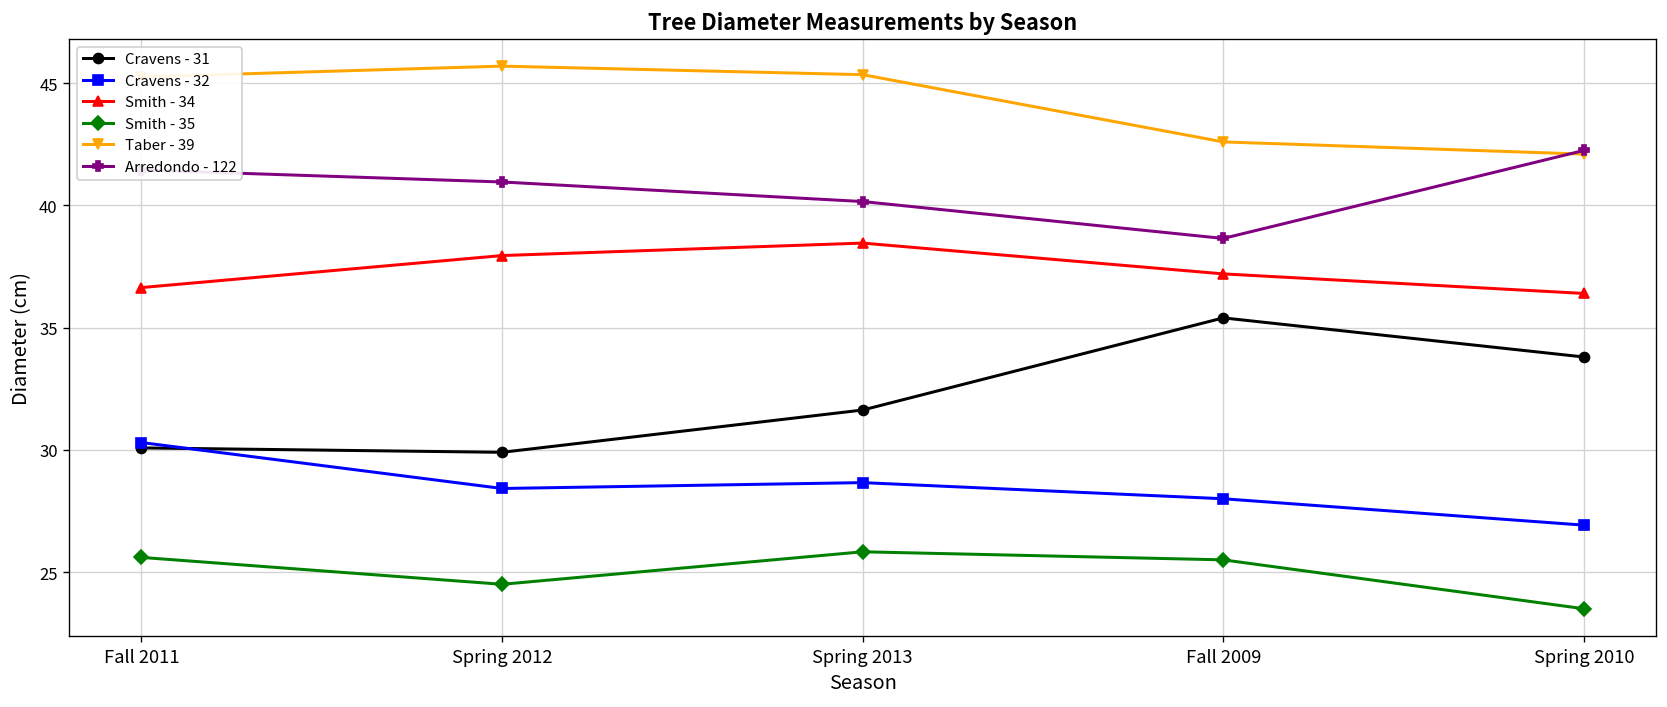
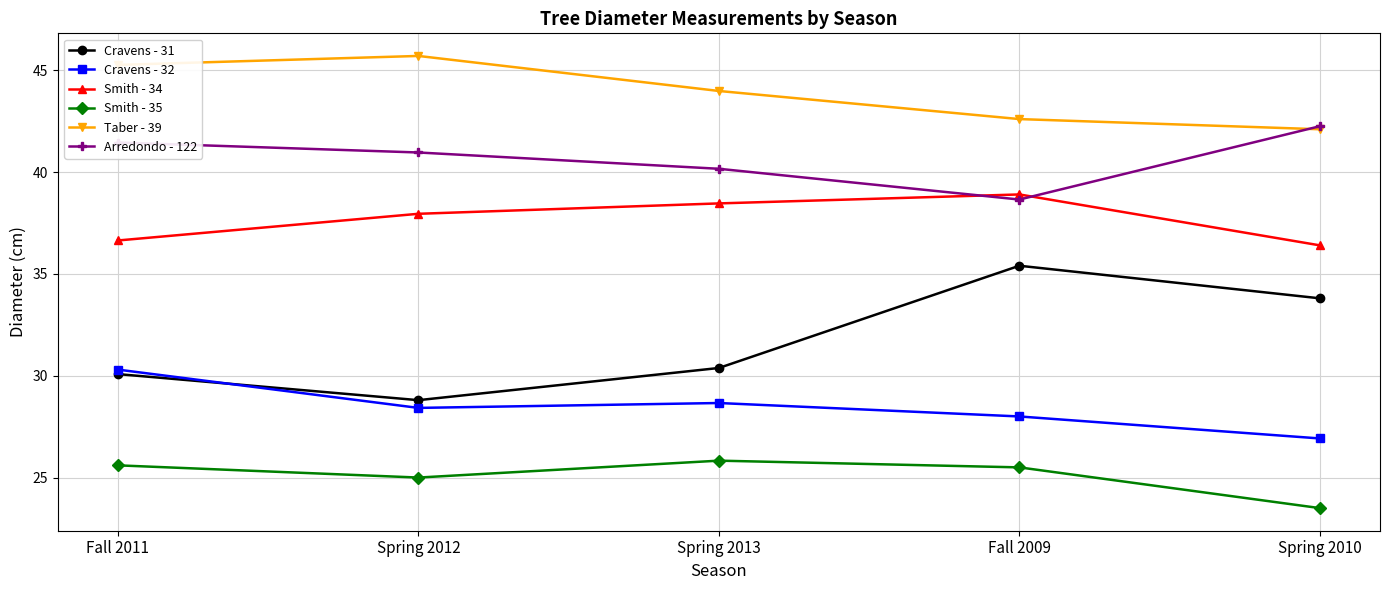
  {
    "Cravens - 31": {
      "Fall 2011": 30.1,
-     "Spring 2012": 29.9,
-     "Spring 2013": 31.6,
+     "Spring 2012": 28.8,
+     "Spring 2013": 30.4,
      "Fall 2009": 35.4,
      "Spring 2010": 33.8
    },
    "Cravens - 32": {
      "Fall 2011": 30.3,
      "Spring 2012": 28.4,
      "Spring 2013": 28.7,
      "Fall 2009": 28.0,
      "Spring 2010": 26.9
    },
    "Smith - 34": {
      "Fall 2011": 36.6,
      "Spring 2012": 38.0,
      "Spring 2013": 38.5,
-     "Fall 2009": 37.2,
+     "Fall 2009": 38.9,
      "Spring 2010": 36.4
    },
    "Smith - 35": {
      "Fall 2011": 25.6,
-     "Spring 2012": 24.5,
+     "Spring 2012": 25.0,
      "Spring 2013": 25.8,
      "Fall 2009": 25.5,
      "Spring 2010": 23.5
    },
    "Taber - 39": {
      "Spring 2012": 45.7,
-     "Spring 2013": 45.4,
+     "Spring 2013": 44.0,
      "Fall 2009": 42.6,
      "Spring 2010": 42.1
    },
    "Arredondo - 122": {
      "Spring 2012": 41.0,
      "Spring 2013": 40.2,
      "Fall 2009": 38.7,
      "Spring 2010": 42.3
    }
  }
